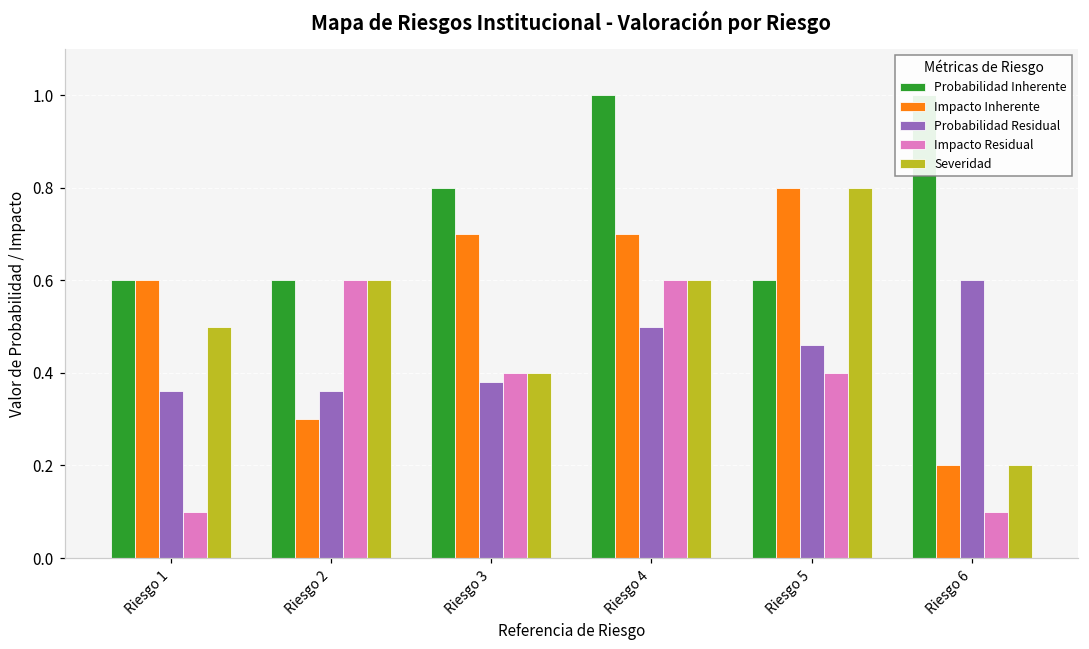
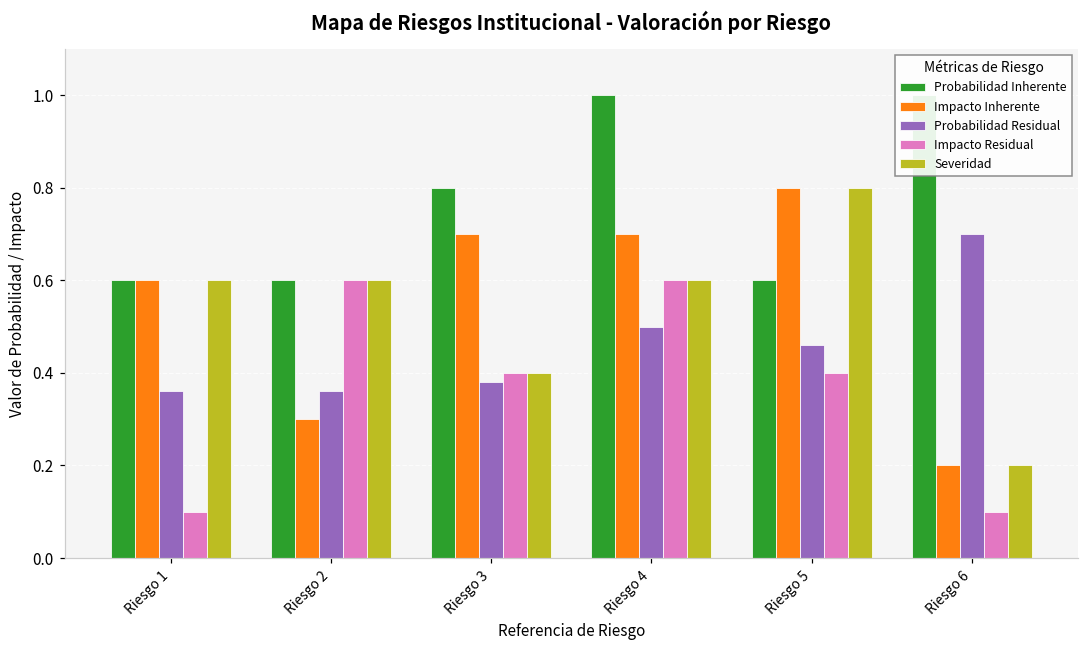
  {
    "Probabilidad Inherente": {
      "Riesgo 1": 0.6,
      "Riesgo 2": 0.6,
      "Riesgo 3": 0.8,
      "Riesgo 4": 1.0,
      "Riesgo 5": 0.6
    },
    "Impacto Inherente": {
      "Riesgo 1": 0.6,
      "Riesgo 2": 0.3,
      "Riesgo 3": 0.7,
      "Riesgo 4": 0.7,
      "Riesgo 5": 0.8,
      "Riesgo 6": 0.2
    },
    "Probabilidad Residual": {
      "Riesgo 1": 0.36,
      "Riesgo 2": 0.36,
      "Riesgo 3": 0.38,
      "Riesgo 4": 0.5,
      "Riesgo 5": 0.46,
-     "Riesgo 6": 0.6
+     "Riesgo 6": 0.7
    },
    "Impacto Residual": {
      "Riesgo 1": 0.1,
      "Riesgo 2": 0.6,
      "Riesgo 3": 0.4,
      "Riesgo 4": 0.6,
      "Riesgo 5": 0.4,
      "Riesgo 6": 0.1
    },
    "Severidad": {
-     "Riesgo 1": 0.5,
+     "Riesgo 1": 0.6,
      "Riesgo 2": 0.6,
      "Riesgo 3": 0.4,
      "Riesgo 4": 0.6,
      "Riesgo 5": 0.8,
      "Riesgo 6": 0.2
    }
  }
